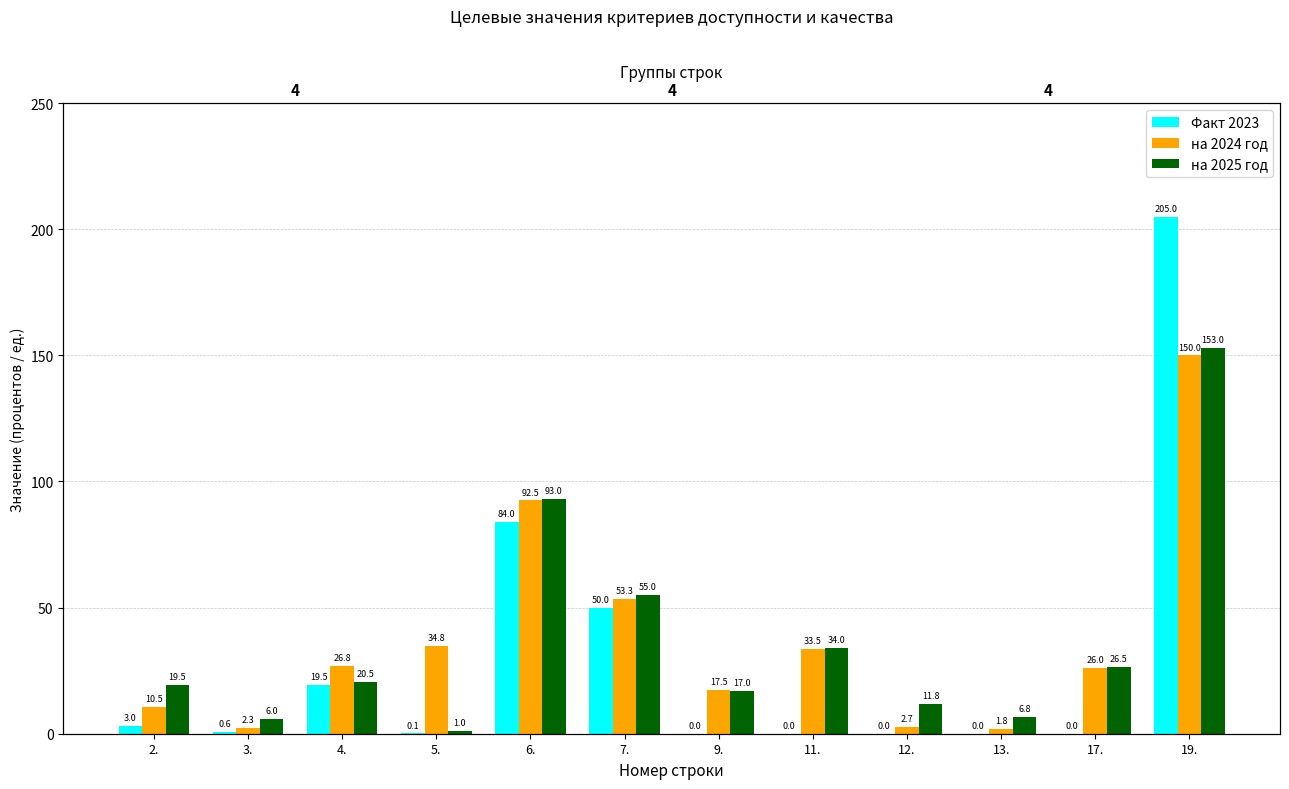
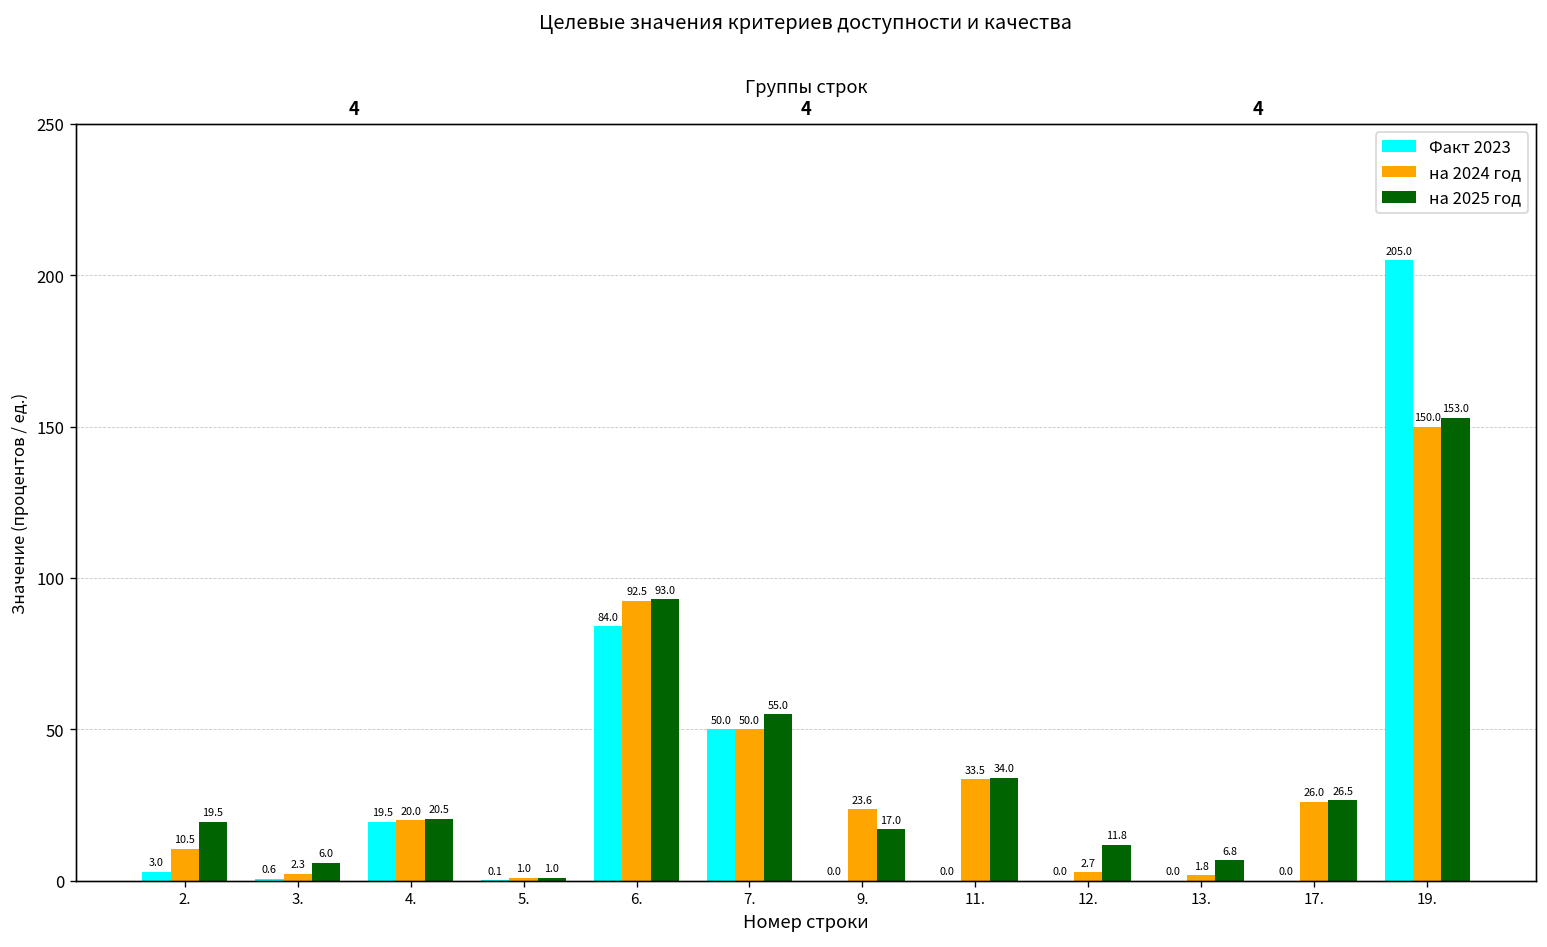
  {
    "на 2024 год": {
      "2.": 10.5,
      "3.": 2.3,
-     "4.": 26.8,
-     "5.": 34.8,
+     "4.": 20.0,
+     "5.": 1.0,
      "6.": 92.5,
-     "7.": 53.3,
-     "9.": 17.5,
+     "7.": 50.0,
+     "9.": 23.6,
      "11.": 33.5,
      "12.": 2.7,
      "13.": 1.8,
      "17.": 26.0,
      "19.": 150.0
    }
  }
